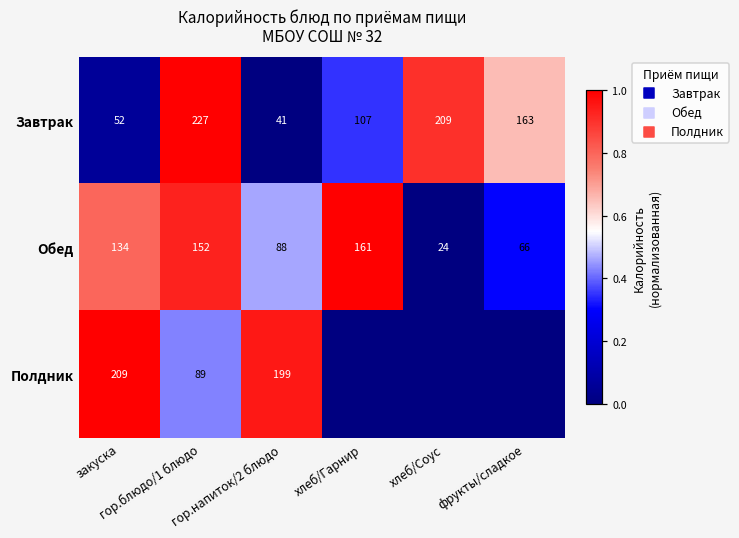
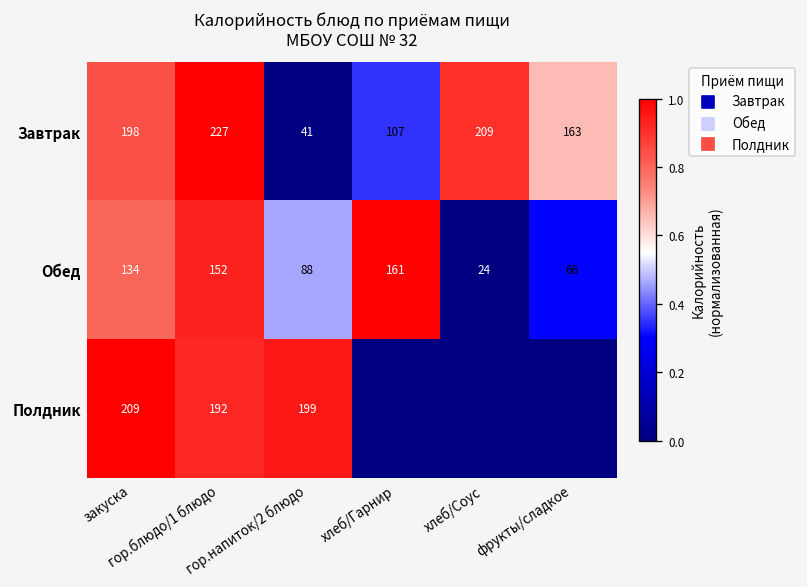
  {
    "Завтрак": {
-     "закуска": 52,
+     "закуска": 198,
      "гор.блюдо/1 блюдо": 227,
      "гор.напиток/2 блюдо": 41,
      "хлеб/Гарнир": 107,
      "хлеб/Соус": 209,
      "фрукты/сладкое": 163
    },
    "Обед": {
      "закуска": 134,
      "гор.блюдо/1 блюдо": 152,
      "гор.напиток/2 блюдо": 88,
      "хлеб/Гарнир": 161,
      "хлеб/Соус": 24,
      "фрукты/сладкое": 66
    },
    "Полдник": {
      "закуска": 209,
-     "гор.блюдо/1 блюдо": 89,
+     "гор.блюдо/1 блюдо": 192,
      "гор.напиток/2 блюдо": 199
    }
  }
